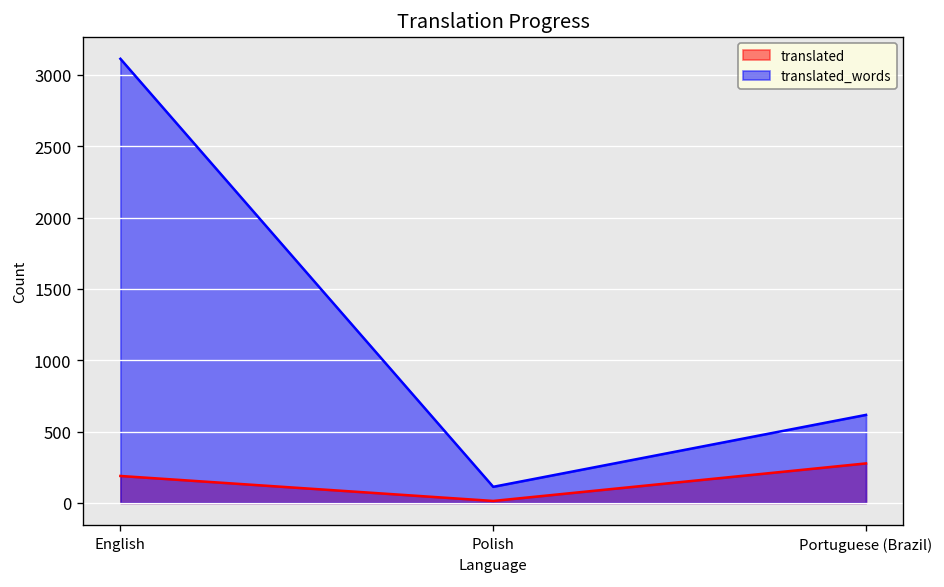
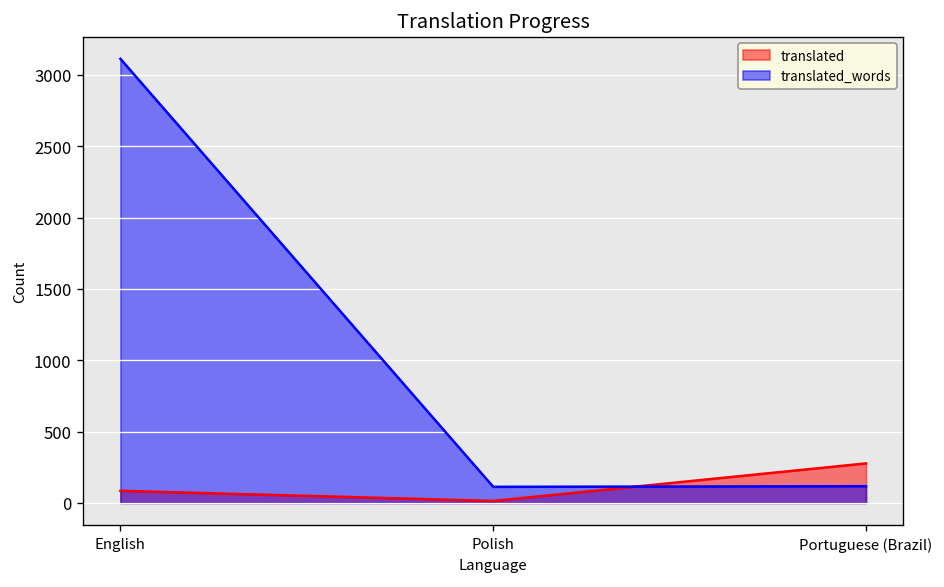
  {
    "translated": {
-     "English": 190,
+     "English": 90,
      "Polish": 10,
      "Portuguese (Brazil)": 280
    },
    "translated_words": {
      "English": 3110,
      "Polish": 110,
-     "Portuguese (Brazil)": 620
+     "Portuguese (Brazil)": 120
    }
  }
